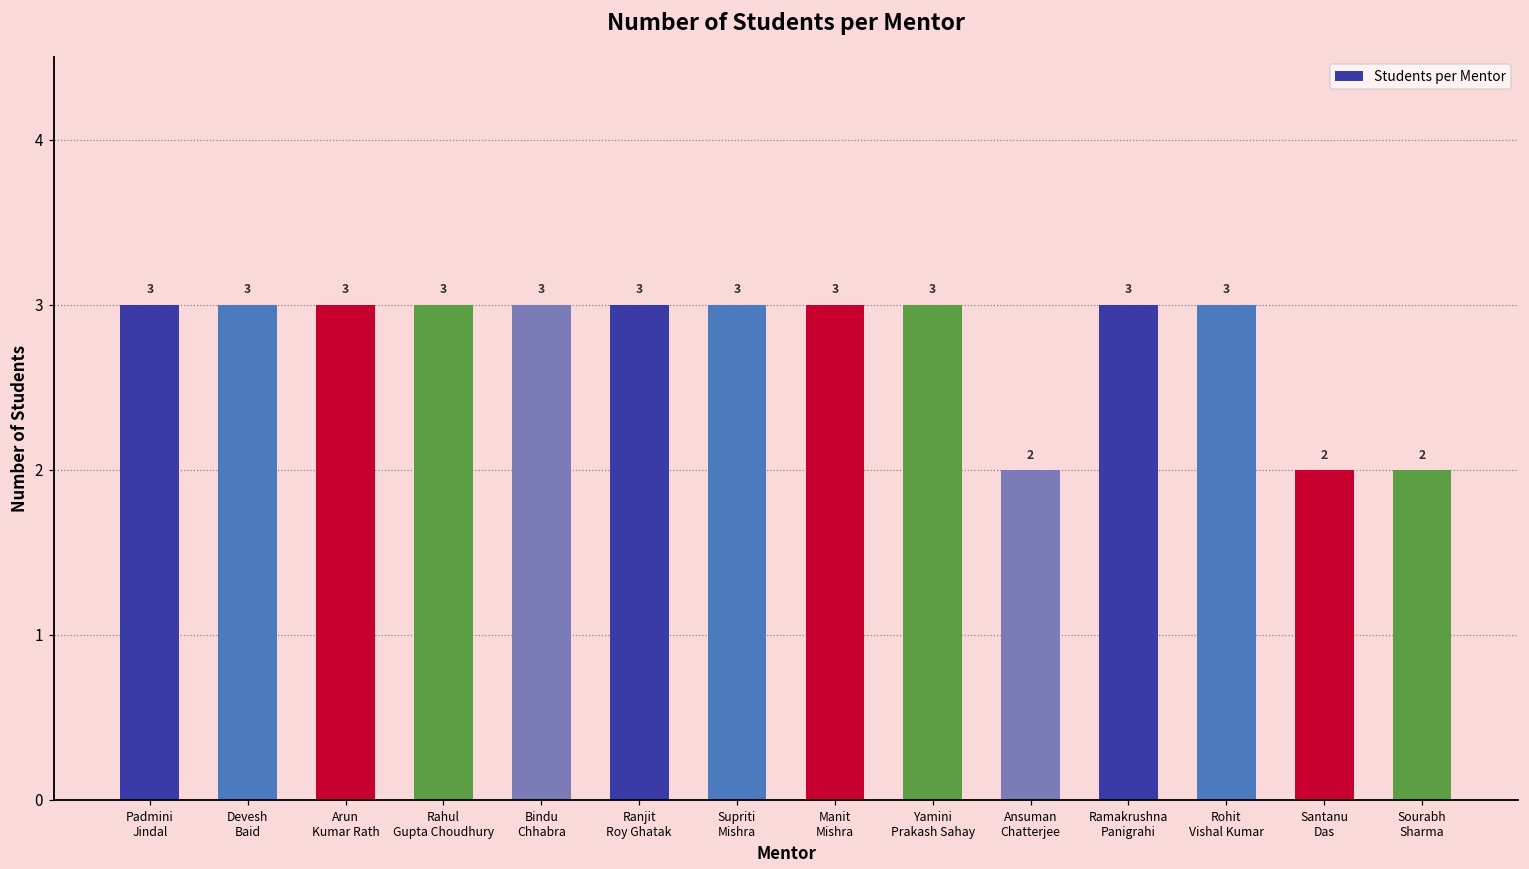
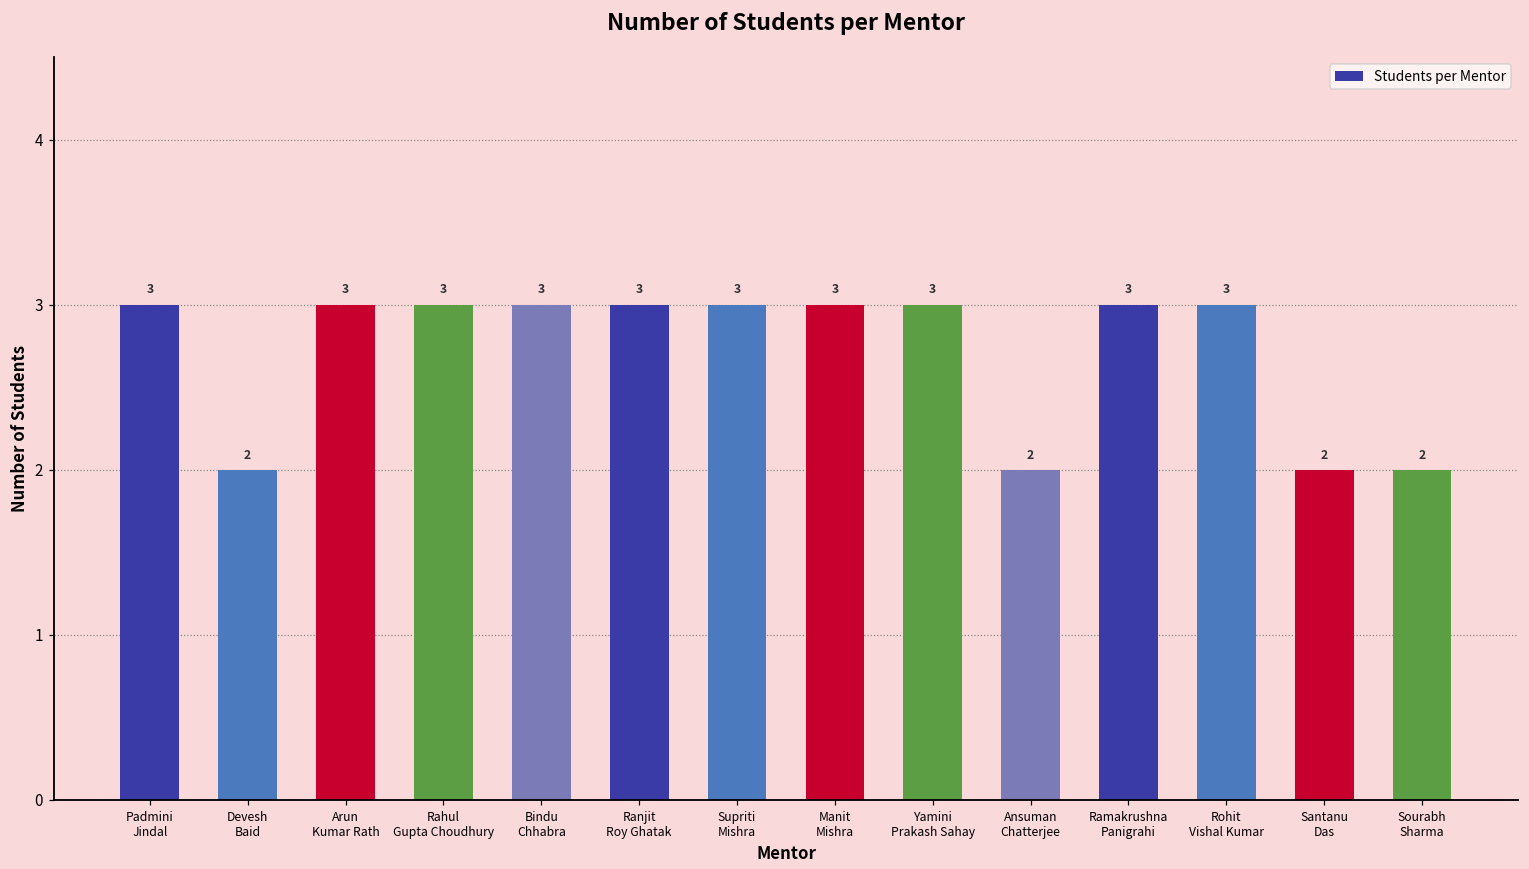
  {
    "Padmini Jindal": 3,
-   "Devesh Baid": 3,
+   "Devesh Baid": 2,
    "Arun Kumar Rath": 3,
    "Rahul Gupta Choudhury": 3,
    "Bindu Chhabra": 3,
    "Ranjit Roy Ghatak": 3,
    "Supriti Mishra": 3,
    "Manit Mishra": 3,
    "Yamini Prakash Sahay": 3,
    "Ansuman Chatterjee": 2,
    "Ramakrushna Panigrahi": 3,
    "Rohit Vishal Kumar": 3,
    "Santanu Das": 2,
    "Sourabh Sharma": 2
  }
